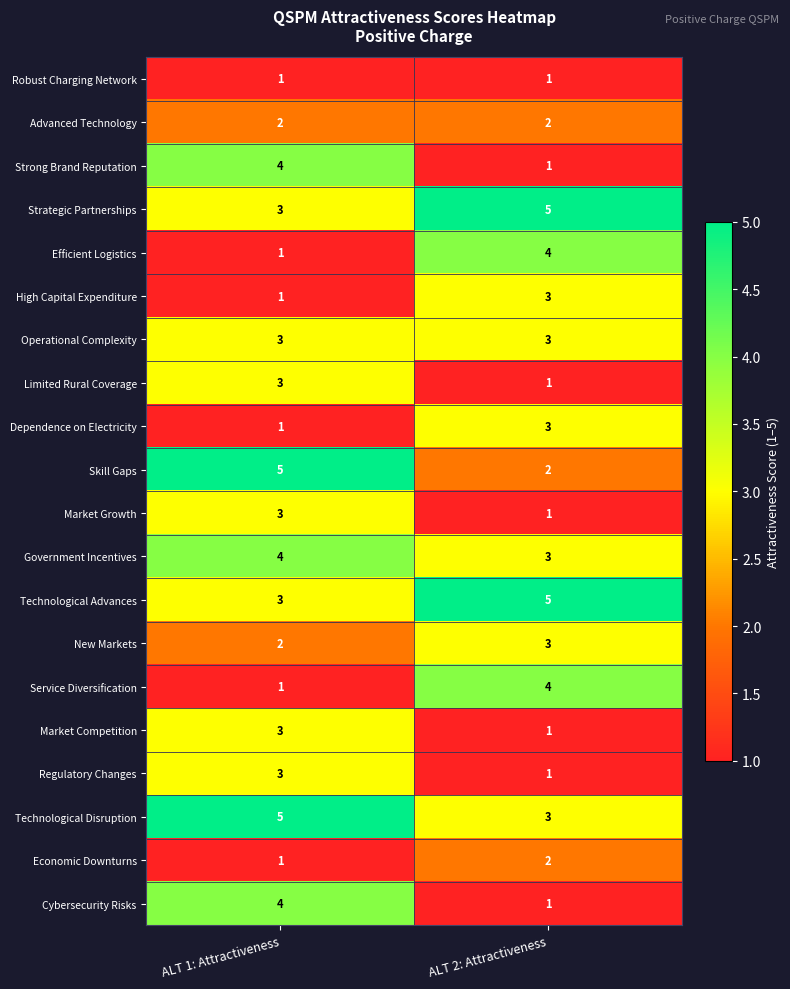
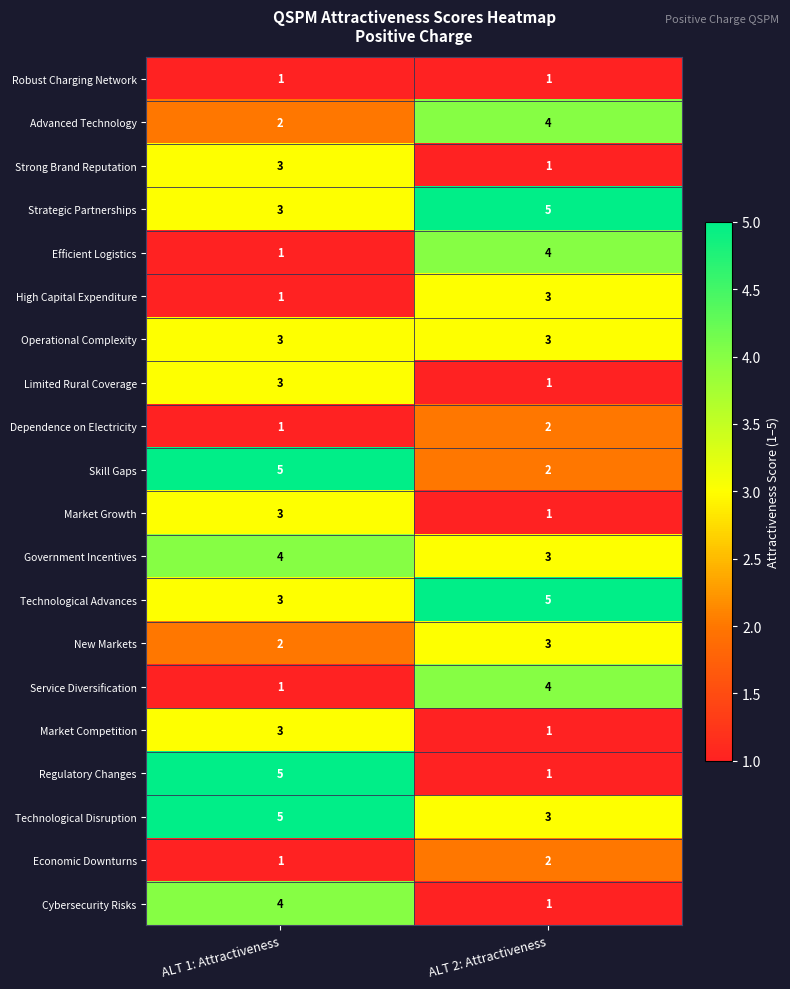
  {
    "Robust Charging Network": {
      "ALT 1: Attractiveness": 1,
      "ALT 2: Attractiveness": 1
    },
    "Advanced Technology": {
      "ALT 1: Attractiveness": 2,
-     "ALT 2: Attractiveness": 2
+     "ALT 2: Attractiveness": 4
    },
    "Strong Brand Reputation": {
-     "ALT 1: Attractiveness": 4,
+     "ALT 1: Attractiveness": 3,
      "ALT 2: Attractiveness": 1
    },
    "Strategic Partnerships": {
      "ALT 1: Attractiveness": 3,
      "ALT 2: Attractiveness": 5
    },
    "Efficient Logistics": {
      "ALT 1: Attractiveness": 1,
      "ALT 2: Attractiveness": 4
    },
    "High Capital Expenditure": {
      "ALT 1: Attractiveness": 1,
      "ALT 2: Attractiveness": 3
    },
    "Operational Complexity": {
      "ALT 1: Attractiveness": 3,
      "ALT 2: Attractiveness": 3
    },
    "Limited Rural Coverage": {
      "ALT 1: Attractiveness": 3,
      "ALT 2: Attractiveness": 1
    },
    "Dependence on Electricity": {
      "ALT 1: Attractiveness": 1,
-     "ALT 2: Attractiveness": 3
+     "ALT 2: Attractiveness": 2
    },
    "Skill Gaps": {
      "ALT 1: Attractiveness": 5,
      "ALT 2: Attractiveness": 2
    },
    "Market Growth": {
      "ALT 1: Attractiveness": 3,
      "ALT 2: Attractiveness": 1
    },
    "Government Incentives": {
      "ALT 1: Attractiveness": 4,
      "ALT 2: Attractiveness": 3
    },
    "Technological Advances": {
      "ALT 1: Attractiveness": 3,
      "ALT 2: Attractiveness": 5
    },
    "New Markets": {
      "ALT 1: Attractiveness": 2,
      "ALT 2: Attractiveness": 3
    },
    "Service Diversification": {
      "ALT 1: Attractiveness": 1,
      "ALT 2: Attractiveness": 4
    },
    "Market Competition": {
      "ALT 1: Attractiveness": 3,
      "ALT 2: Attractiveness": 1
    },
    "Regulatory Changes": {
-     "ALT 1: Attractiveness": 3,
+     "ALT 1: Attractiveness": 5,
      "ALT 2: Attractiveness": 1
    },
    "Technological Disruption": {
      "ALT 1: Attractiveness": 5,
      "ALT 2: Attractiveness": 3
    },
    "Economic Downturns": {
      "ALT 1: Attractiveness": 1,
      "ALT 2: Attractiveness": 2
    },
    "Cybersecurity Risks": {
      "ALT 1: Attractiveness": 4,
      "ALT 2: Attractiveness": 1
    }
  }
